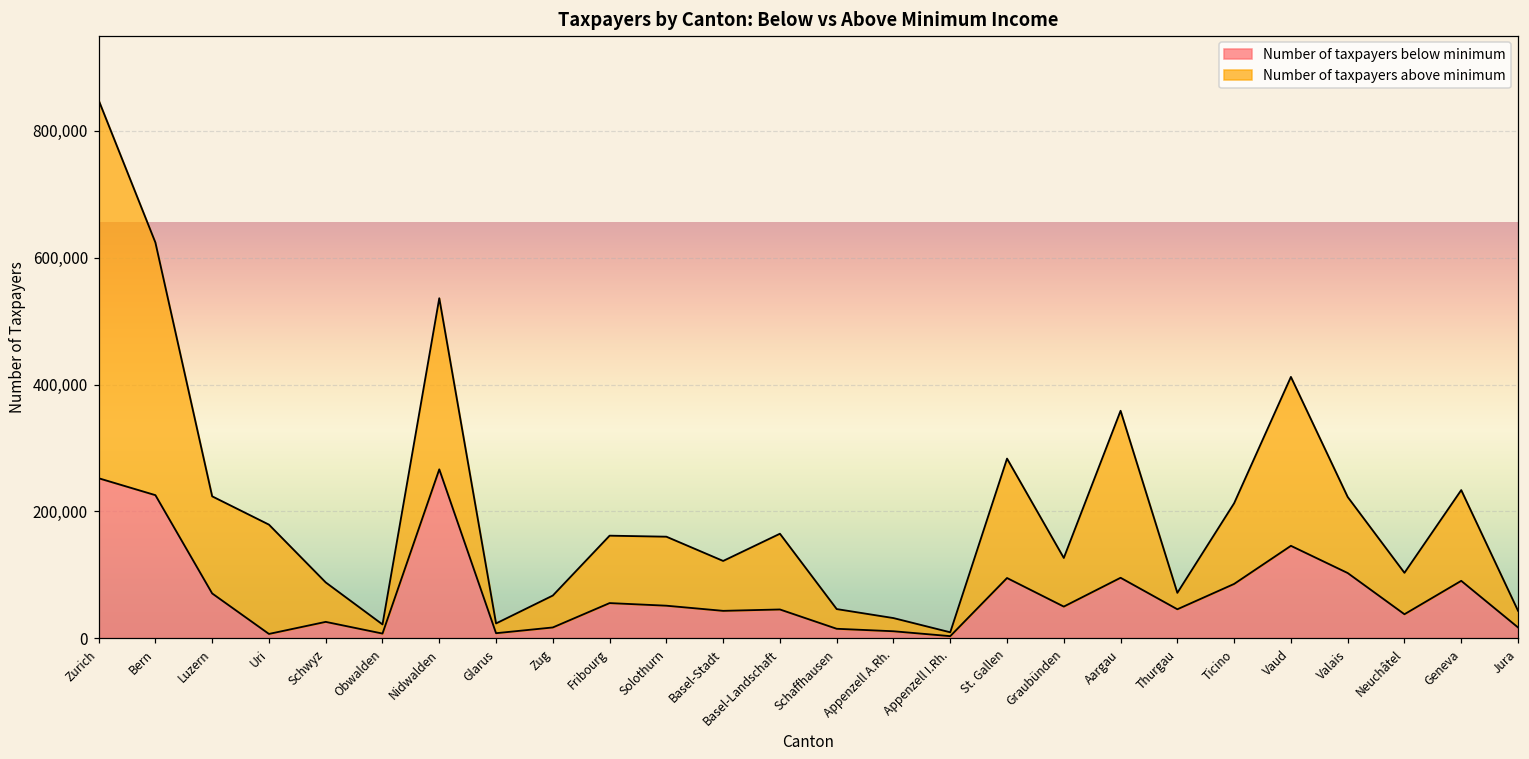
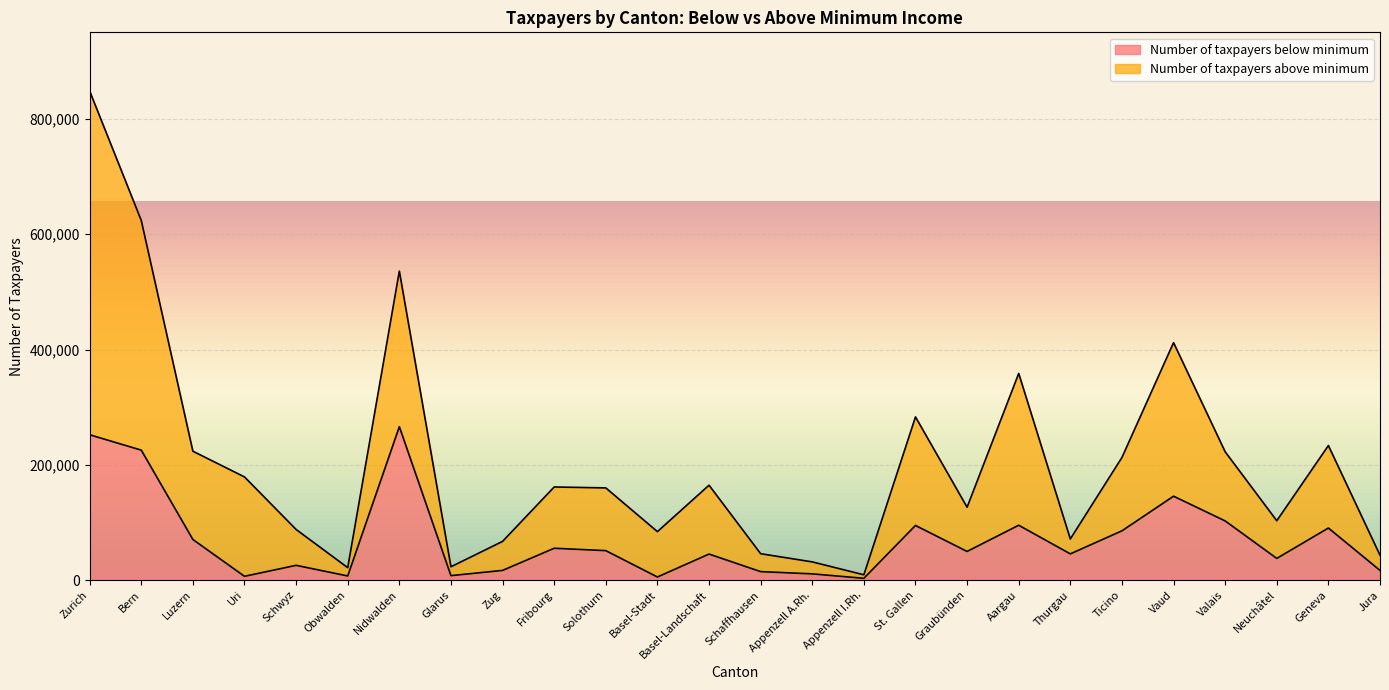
  {
    "Number of taxpayers below minimum": {
      "Zurich": "250,000",
      "Bern": "230,000",
      "Luzern": "70,000",
      "Uri": "10,000",
      "Schwyz": "30,000",
      "Obwalden": "10,000",
      "Nidwalden": "270,000",
      "Glarus": "10,000",
      "Zug": "20,000",
      "Fribourg": "60,000",
      "Solothurn": "50,000",
-     "Basel-Stadt": "40,000",
+     "Basel-Stadt": "10,000",
      "Basel-Landschaft": "50,000",
      "Schaffhausen": "10,000",
      "Appenzell A.Rh.": "10,000",
      "Appenzell I.Rh.": "0",
      "St. Gallen": "90,000",
      "Graubünden": "50,000",
      "Aargau": "100,000",
      "Thurgau": "50,000",
      "Ticino": "90,000",
      "Vaud": "150,000",
      "Valais": "100,000",
      "Neuchâtel": "40,000",
      "Geneva": "90,000",
      "Jura": "20,000"
    },
    "Number of taxpayers above minimum": {
      "Zurich": "600,000",
      "Bern": "400,000",
      "Luzern": "150,000",
      "Uri": "170,000",
      "Schwyz": "60,000",
      "Obwalden": "10,000",
      "Nidwalden": "270,000",
      "Glarus": "20,000",
      "Zug": "50,000",
      "Fribourg": "110,000",
      "Solothurn": "110,000",
      "Basel-Stadt": "80,000",
      "Basel-Landschaft": "120,000",
      "Schaffhausen": "30,000",
      "Appenzell A.Rh.": "20,000",
      "Appenzell I.Rh.": "10,000",
      "St. Gallen": "190,000",
      "Graubünden": "80,000",
      "Aargau": "260,000",
      "Thurgau": "30,000",
      "Ticino": "130,000",
      "Vaud": "270,000",
      "Valais": "120,000",
      "Neuchâtel": "70,000",
      "Geneva": "140,000",
      "Jura": "30,000"
    }
  }
